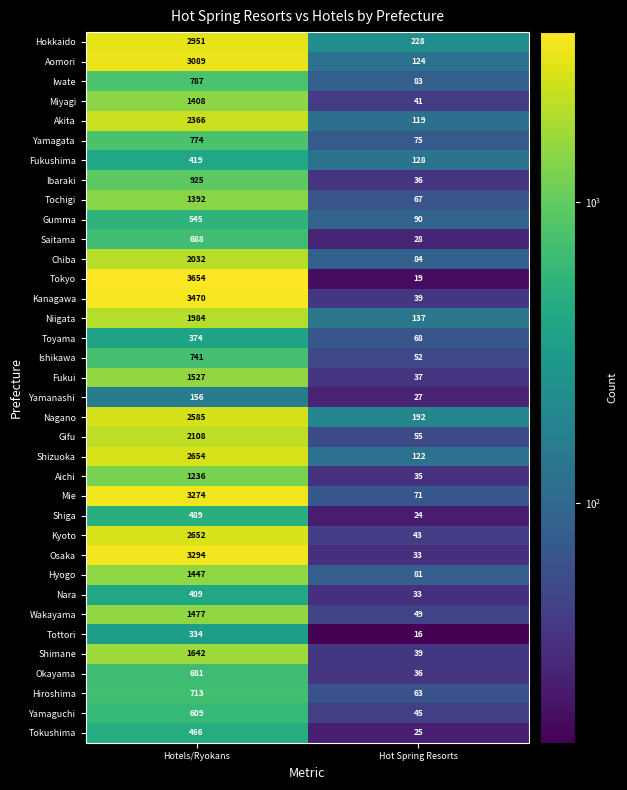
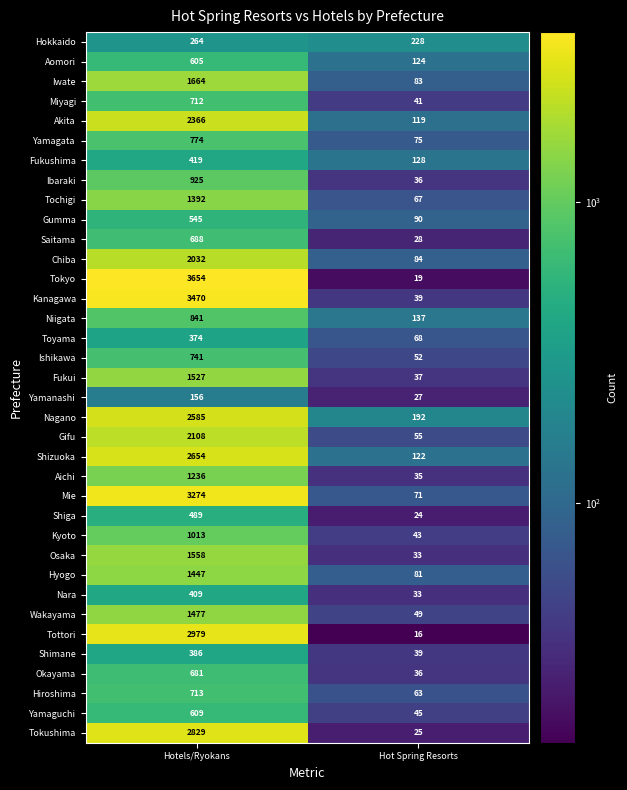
  {
    "Hokkaido": {
-     "Hotels/Ryokans": 2951,
+     "Hotels/Ryokans": 264,
      "Hot Spring Resorts": 228
    },
    "Aomori": {
-     "Hotels/Ryokans": 3089,
+     "Hotels/Ryokans": 605,
      "Hot Spring Resorts": 124
    },
    "Iwate": {
-     "Hotels/Ryokans": 787,
+     "Hotels/Ryokans": 1664,
      "Hot Spring Resorts": 83
    },
    "Miyagi": {
-     "Hotels/Ryokans": 1408,
+     "Hotels/Ryokans": 712,
      "Hot Spring Resorts": 41
    },
    "Akita": {
      "Hotels/Ryokans": 2366,
      "Hot Spring Resorts": 119
    },
    "Yamagata": {
      "Hotels/Ryokans": 774,
      "Hot Spring Resorts": 75
    },
    "Fukushima": {
      "Hotels/Ryokans": 419,
      "Hot Spring Resorts": 128
    },
    "Ibaraki": {
      "Hotels/Ryokans": 925,
      "Hot Spring Resorts": 36
    },
    "Tochigi": {
      "Hotels/Ryokans": 1392,
      "Hot Spring Resorts": 67
    },
    "Gumma": {
      "Hotels/Ryokans": 545,
      "Hot Spring Resorts": 90
    },
    "Saitama": {
      "Hotels/Ryokans": 688,
      "Hot Spring Resorts": 28
    },
    "Chiba": {
      "Hotels/Ryokans": 2032,
      "Hot Spring Resorts": 84
    },
    "Tokyo": {
      "Hotels/Ryokans": 3654,
      "Hot Spring Resorts": 19
    },
    "Kanagawa": {
      "Hotels/Ryokans": 3470,
      "Hot Spring Resorts": 39
    },
    "Niigata": {
-     "Hotels/Ryokans": 1984,
+     "Hotels/Ryokans": 841,
      "Hot Spring Resorts": 137
    },
    "Toyama": {
      "Hotels/Ryokans": 374,
      "Hot Spring Resorts": 68
    },
    "Ishikawa": {
      "Hotels/Ryokans": 741,
      "Hot Spring Resorts": 52
    },
    "Fukui": {
      "Hotels/Ryokans": 1527,
      "Hot Spring Resorts": 37
    },
    "Yamanashi": {
      "Hotels/Ryokans": 156,
      "Hot Spring Resorts": 27
    },
    "Nagano": {
      "Hotels/Ryokans": 2585,
      "Hot Spring Resorts": 192
    },
    "Gifu": {
      "Hotels/Ryokans": 2108,
      "Hot Spring Resorts": 55
    },
    "Shizuoka": {
      "Hotels/Ryokans": 2654,
      "Hot Spring Resorts": 122
    },
    "Aichi": {
      "Hotels/Ryokans": 1236,
      "Hot Spring Resorts": 35
    },
    "Mie": {
      "Hotels/Ryokans": 3274,
      "Hot Spring Resorts": 71
    },
    "Shiga": {
      "Hotels/Ryokans": 489,
      "Hot Spring Resorts": 24
    },
    "Kyoto": {
-     "Hotels/Ryokans": 2652,
+     "Hotels/Ryokans": 1013,
      "Hot Spring Resorts": 43
    },
    "Osaka": {
-     "Hotels/Ryokans": 3294,
+     "Hotels/Ryokans": 1558,
      "Hot Spring Resorts": 33
    },
    "Hyogo": {
      "Hotels/Ryokans": 1447,
      "Hot Spring Resorts": 81
    },
    "Nara": {
      "Hotels/Ryokans": 409,
      "Hot Spring Resorts": 33
    },
    "Wakayama": {
      "Hotels/Ryokans": 1477,
      "Hot Spring Resorts": 49
    },
    "Tottori": {
-     "Hotels/Ryokans": 334,
+     "Hotels/Ryokans": 2979,
      "Hot Spring Resorts": 16
    },
    "Shimane": {
-     "Hotels/Ryokans": 1642,
+     "Hotels/Ryokans": 386,
      "Hot Spring Resorts": 39
    },
    "Okayama": {
      "Hotels/Ryokans": 681,
      "Hot Spring Resorts": 36
    },
    "Hiroshima": {
      "Hotels/Ryokans": 713,
      "Hot Spring Resorts": 63
    },
    "Yamaguchi": {
      "Hotels/Ryokans": 609,
      "Hot Spring Resorts": 45
    },
    "Tokushima": {
-     "Hotels/Ryokans": 466,
+     "Hotels/Ryokans": 2829,
      "Hot Spring Resorts": 25
    }
  }
